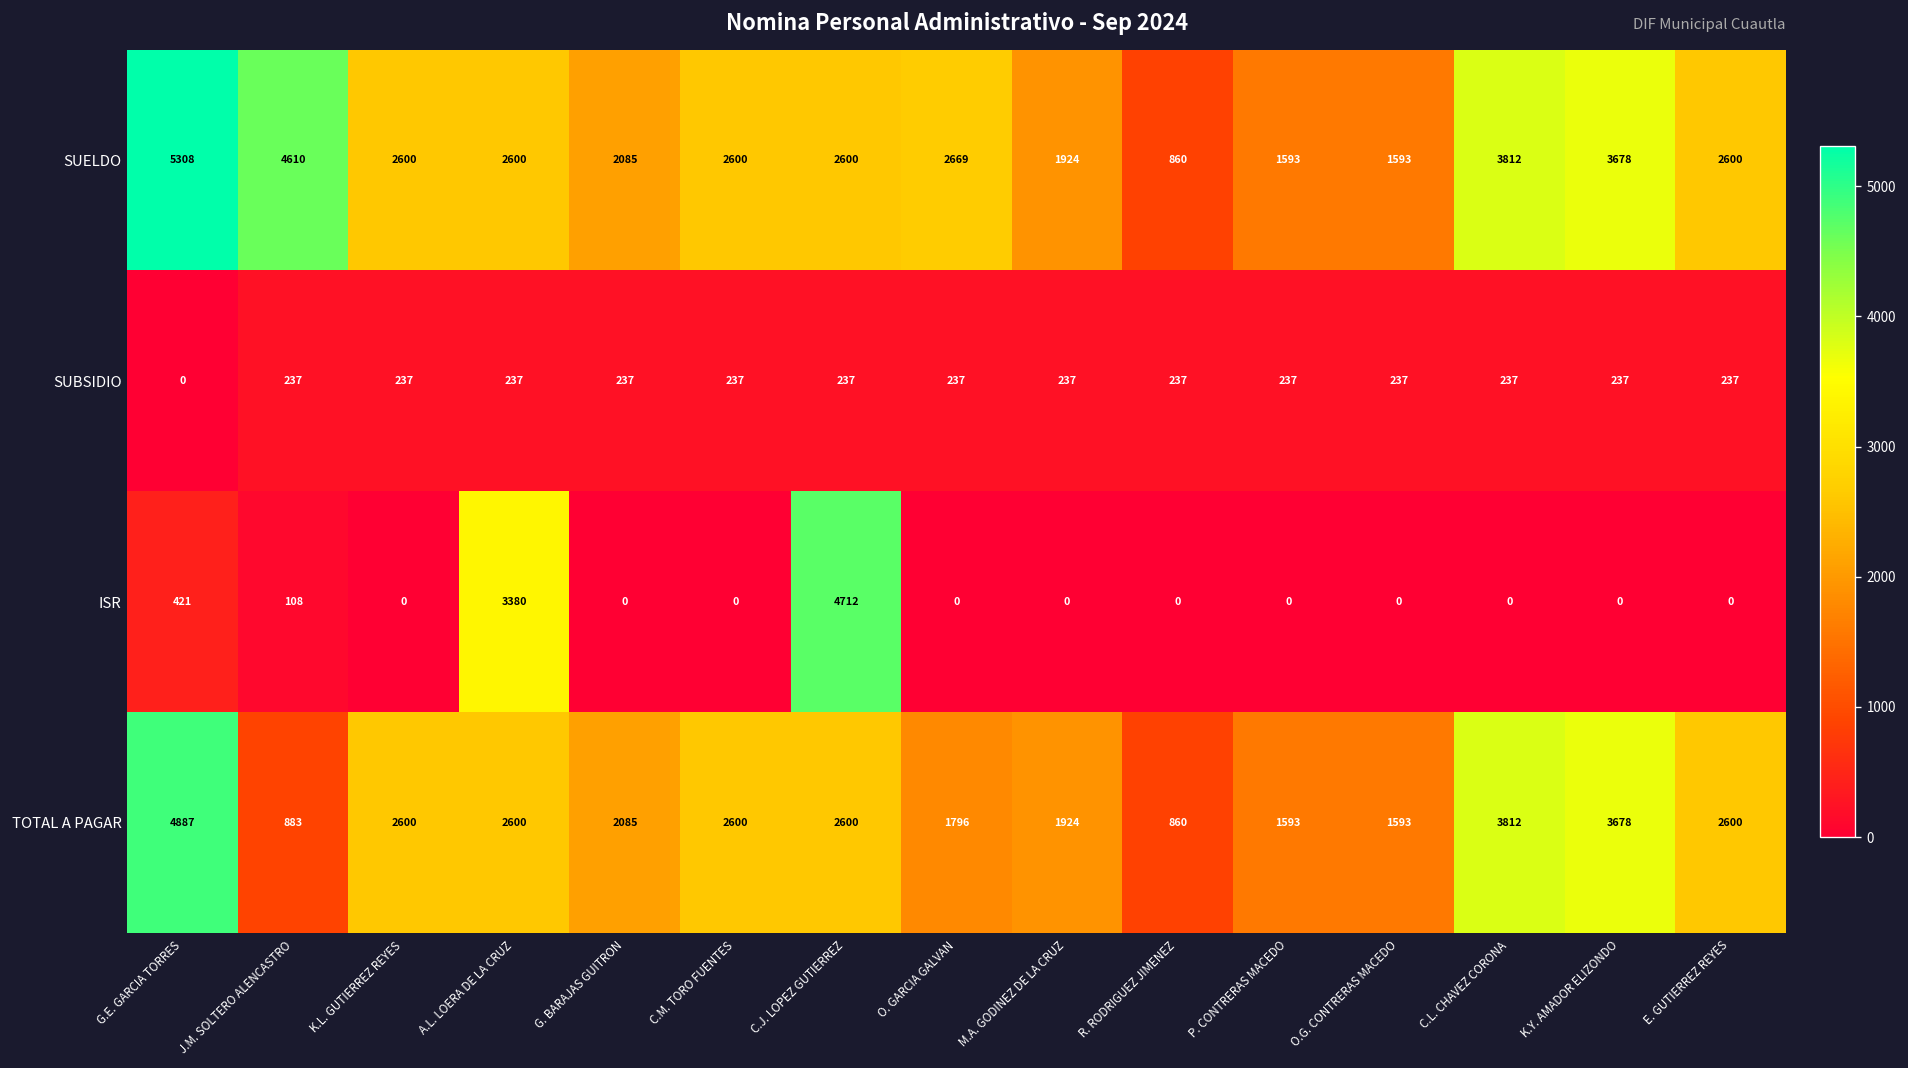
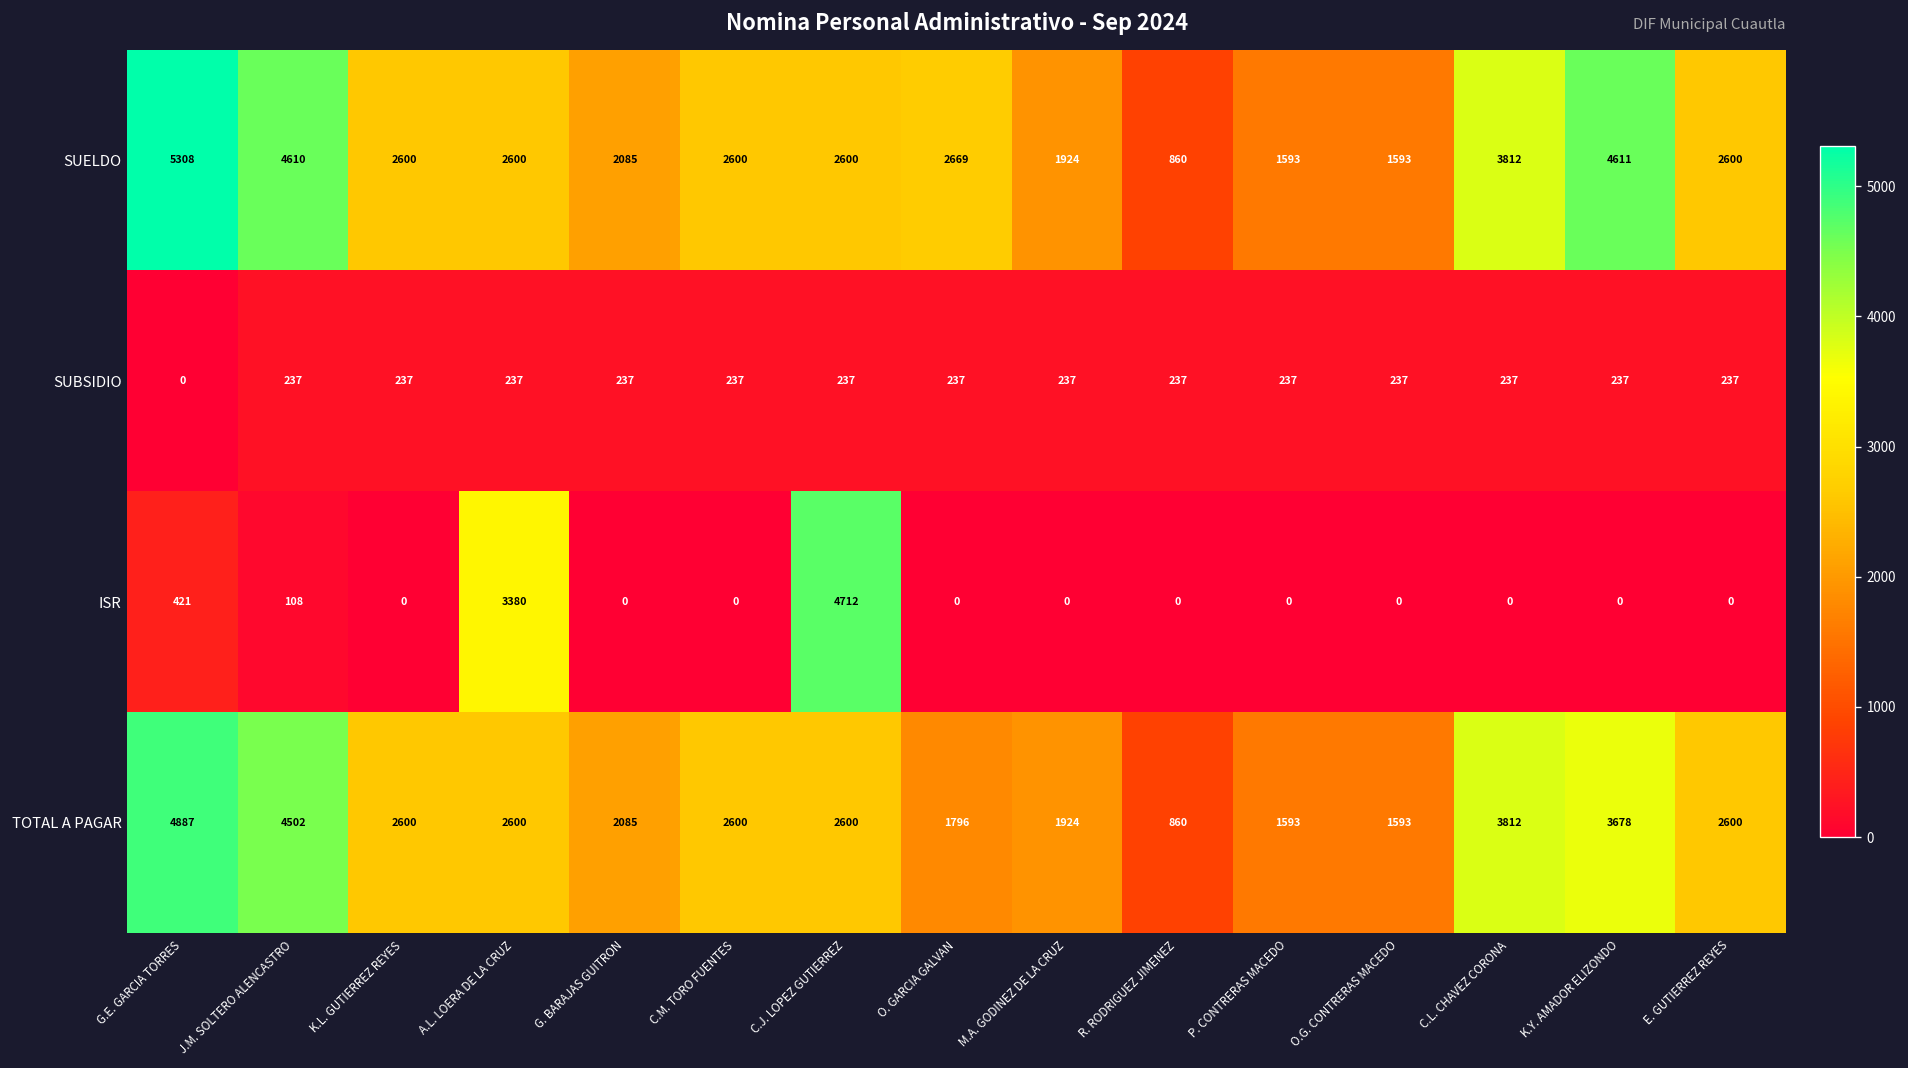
  {
    "SUELDO": {
      "G.E. GARCIA TORRES": 5308,
      "J.M. SOLTERO ALENCASTRO": 4610,
      "K.L. GUTIERREZ REYES": 2600,
      "A.L. LOERA DE LA CRUZ": 2600,
      "G. BARAJAS GUITRON": 2085,
      "C.M. TORO FUENTES": 2600,
      "C.J. LOPEZ GUTIERREZ": 2600,
      "O. GARCIA GALVAN": 2669,
      "M.A. GODINEZ DE LA CRUZ": 1924,
      "R. RODRIGUEZ JIMENEZ": 860,
      "P. CONTRERAS MACEDO": 1593,
      "O.G. CONTRERAS MACEDO": 1593,
      "C.L. CHAVEZ CORONA": 3812,
-     "K.Y. AMADOR ELIZONDO": 3678,
+     "K.Y. AMADOR ELIZONDO": 4611,
      "E. GUTIERREZ REYES": 2600
    },
    "SUBSIDIO": {
      "G.E. GARCIA TORRES": 0,
      "J.M. SOLTERO ALENCASTRO": 237,
      "K.L. GUTIERREZ REYES": 237,
      "A.L. LOERA DE LA CRUZ": 237,
      "G. BARAJAS GUITRON": 237,
      "C.M. TORO FUENTES": 237,
      "C.J. LOPEZ GUTIERREZ": 237,
      "O. GARCIA GALVAN": 237,
      "M.A. GODINEZ DE LA CRUZ": 237,
      "R. RODRIGUEZ JIMENEZ": 237,
      "P. CONTRERAS MACEDO": 237,
      "O.G. CONTRERAS MACEDO": 237,
      "C.L. CHAVEZ CORONA": 237,
      "K.Y. AMADOR ELIZONDO": 237,
      "E. GUTIERREZ REYES": 237
    },
    "ISR": {
      "G.E. GARCIA TORRES": 421,
      "J.M. SOLTERO ALENCASTRO": 108,
      "K.L. GUTIERREZ REYES": 0,
      "A.L. LOERA DE LA CRUZ": 3380,
      "G. BARAJAS GUITRON": 0,
      "C.M. TORO FUENTES": 0,
      "C.J. LOPEZ GUTIERREZ": 4712,
      "O. GARCIA GALVAN": 0,
      "M.A. GODINEZ DE LA CRUZ": 0,
      "R. RODRIGUEZ JIMENEZ": 0,
      "P. CONTRERAS MACEDO": 0,
      "O.G. CONTRERAS MACEDO": 0,
      "C.L. CHAVEZ CORONA": 0,
      "K.Y. AMADOR ELIZONDO": 0,
      "E. GUTIERREZ REYES": 0
    },
    "TOTAL A PAGAR": {
      "G.E. GARCIA TORRES": 4887,
-     "J.M. SOLTERO ALENCASTRO": 883,
+     "J.M. SOLTERO ALENCASTRO": 4502,
      "K.L. GUTIERREZ REYES": 2600,
      "A.L. LOERA DE LA CRUZ": 2600,
      "G. BARAJAS GUITRON": 2085,
      "C.M. TORO FUENTES": 2600,
      "C.J. LOPEZ GUTIERREZ": 2600,
      "O. GARCIA GALVAN": 1796,
      "M.A. GODINEZ DE LA CRUZ": 1924,
      "R. RODRIGUEZ JIMENEZ": 860,
      "P. CONTRERAS MACEDO": 1593,
      "O.G. CONTRERAS MACEDO": 1593,
      "C.L. CHAVEZ CORONA": 3812,
      "K.Y. AMADOR ELIZONDO": 3678,
      "E. GUTIERREZ REYES": 2600
    }
  }
